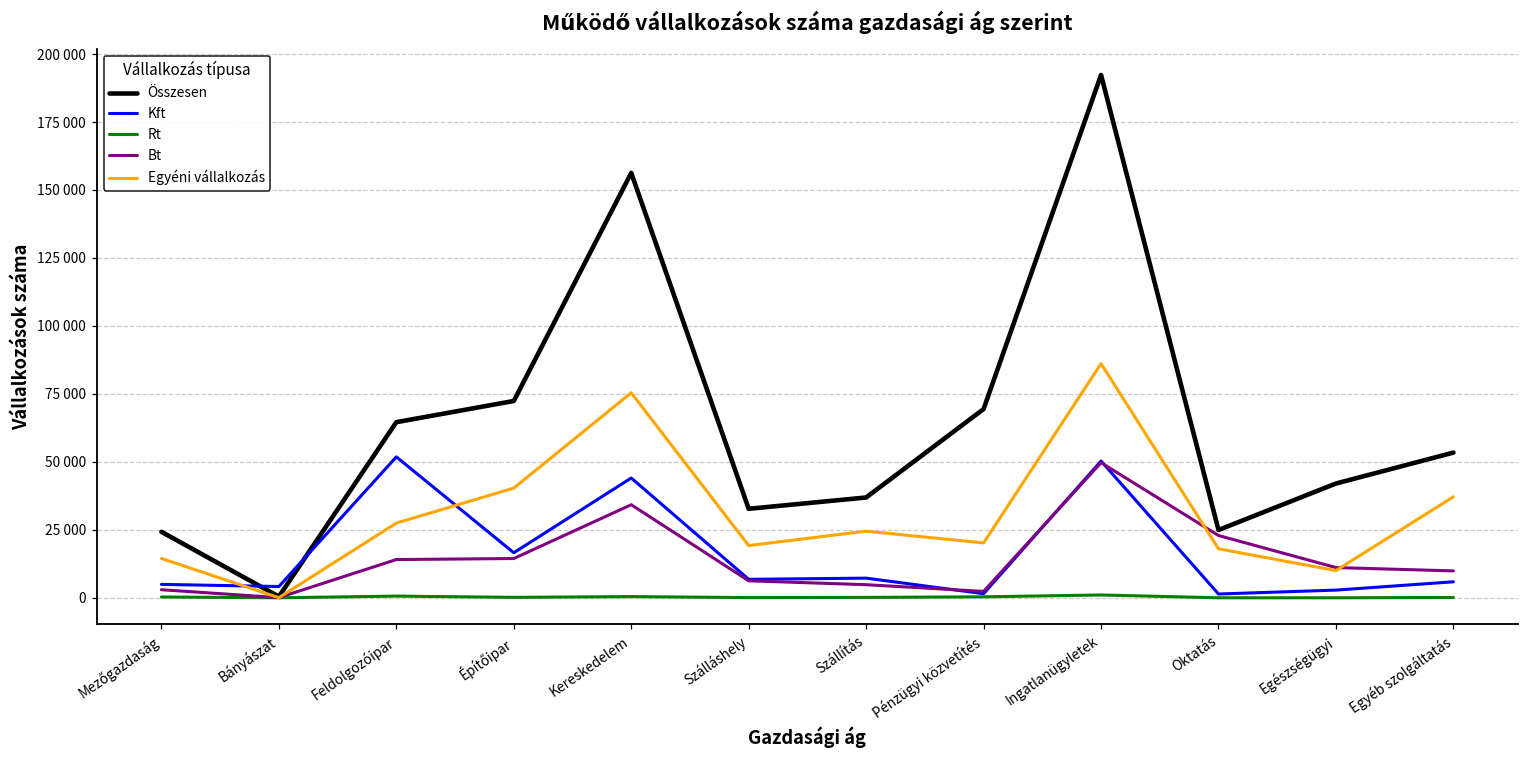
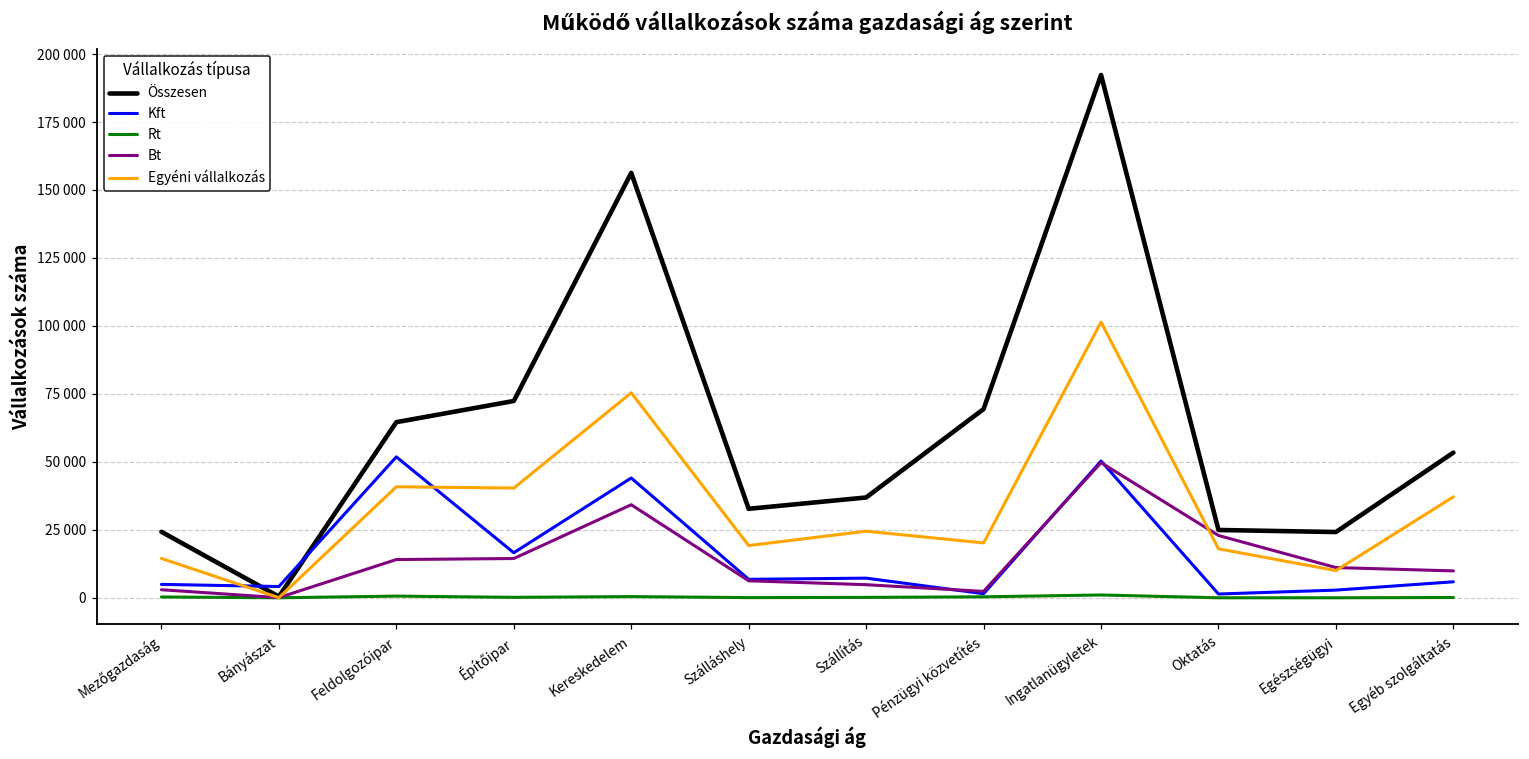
  {
    "Összesen": {
      "Mezőgazdaság": 24000,
      "Feldolgozóipar": 65000,
      "Építőipar": 72000,
      "Kereskedelem": 156000,
      "Szálláshely": 33000,
      "Szállítás": 37000,
      "Pénzügyi közvetítés": 69000,
      "Ingatlanügyletek": 192000,
      "Oktatás": 25000,
-     "Egészségügyi": 42000,
+     "Egészségügyi": 24000,
      "Egyéb szolgáltatás": 53000
    },
    "Kft": {
      "Mezőgazdaság": 5000,
      "Bányászat": 4000,
      "Feldolgozóipar": 52000,
      "Építőipar": 17000,
      "Kereskedelem": 44000,
      "Szállítás": 7000,
      "Oktatás": 1000,
      "Egészségügyi": 3000,
      "Egyéb szolgáltatás": 6000
    },
    "Rt": {
      "Mezőgazdaság": 0,
      "Feldolgozóipar": 1000,
      "Építőipar": 0,
      "Kereskedelem": 0,
      "Szálláshely": 0,
      "Szállítás": 0,
      "Pénzügyi közvetítés": 0,
      "Ingatlanügyletek": 1000,
      "Oktatás": 0,
      "Egészségügyi": 0,
      "Egyéb szolgáltatás": 0
    },
    "Bt": {
      "Mezőgazdaság": 3000,
      "Feldolgozóipar": 14000,
      "Építőipar": 14000,
      "Kereskedelem": 34000,
      "Szállítás": 5000,
      "Oktatás": 23000,
      "Egészségügyi": 11000,
      "Egyéb szolgáltatás": 10000
    },
    "Egyéni vállalkozás": {
      "Mezőgazdaság": 14000,
-     "Feldolgozóipar": 27000,
+     "Feldolgozóipar": 41000,
      "Építőipar": 40000,
      "Kereskedelem": 75000,
      "Szálláshely": 19000,
      "Szállítás": 24000,
      "Pénzügyi közvetítés": 20000,
-     "Ingatlanügyletek": 86000,
+     "Ingatlanügyletek": 101000,
      "Oktatás": 18000,
      "Egészségügyi": 10000,
      "Egyéb szolgáltatás": 37000
    }
  }
